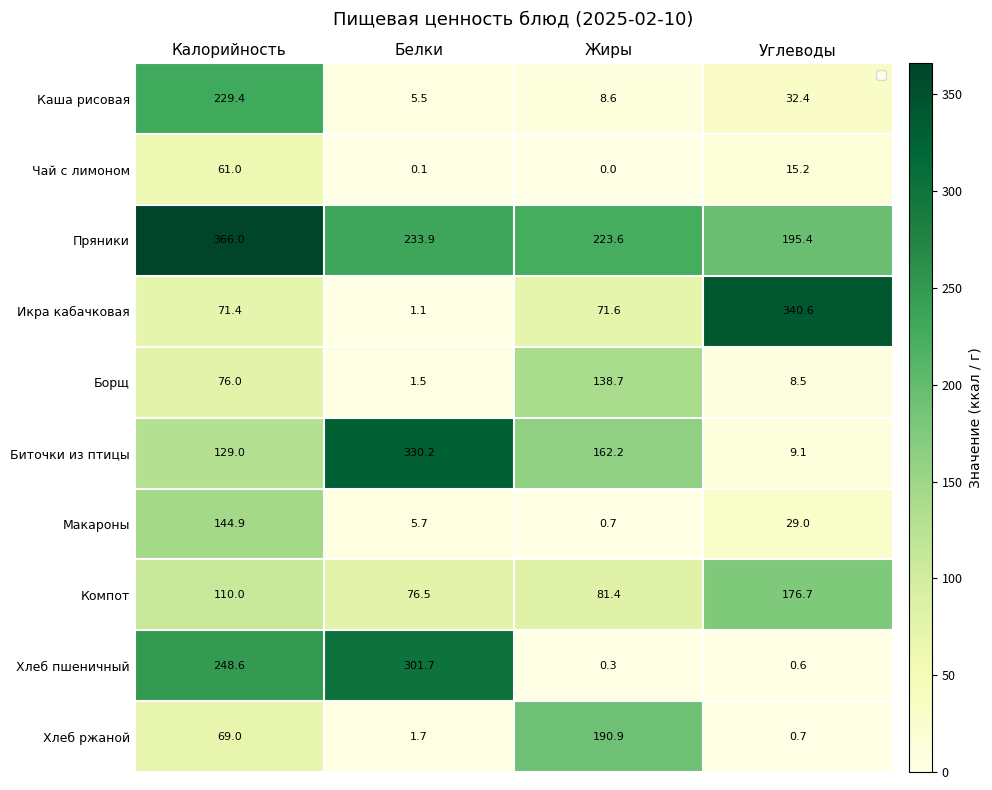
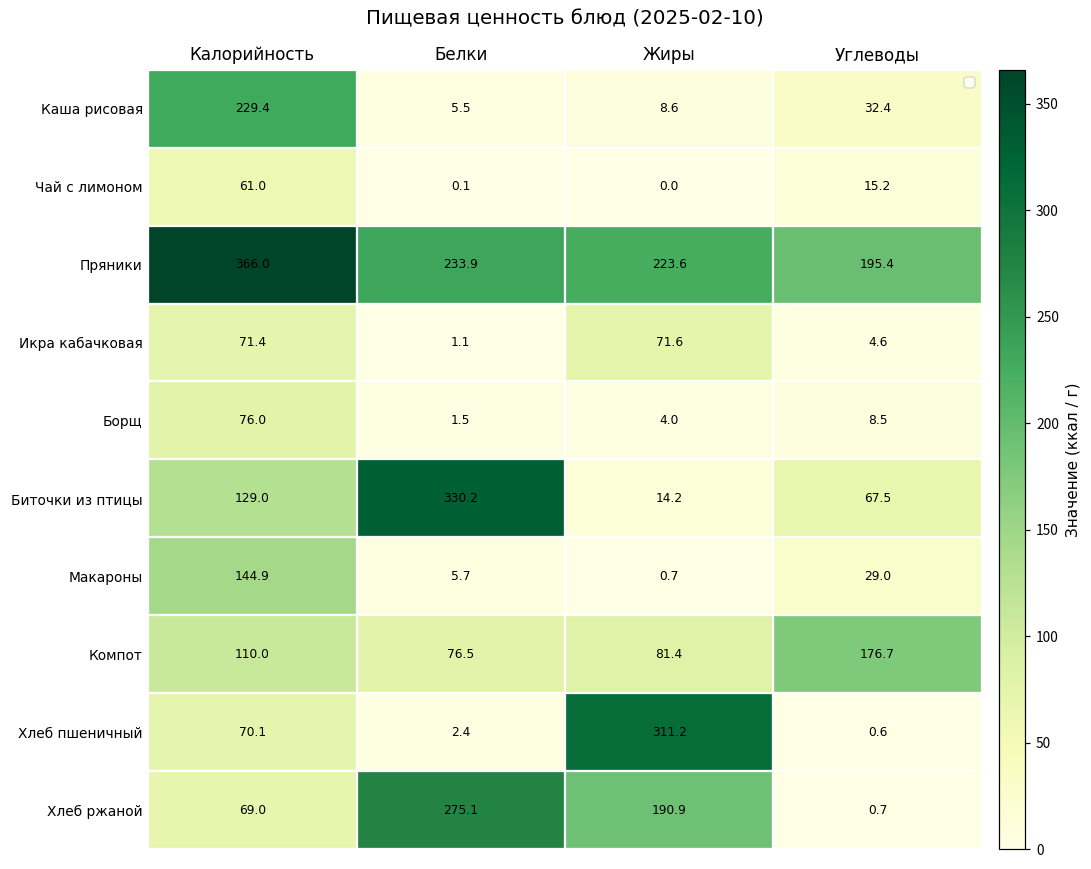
  {
    "Каша рисовая": {
      "Калорийность": 229.4,
      "Белки": 5.5,
      "Жиры": 8.6,
      "Углеводы": 32.4
    },
    "Чай с лимоном": {
      "Калорийность": 61.0,
      "Белки": 0.1,
      "Жиры": 0.0,
      "Углеводы": 15.2
    },
    "Пряники": {
      "Калорийность": 366.0,
      "Белки": 233.9,
      "Жиры": 223.6,
      "Углеводы": 195.4
    },
    "Икра кабачковая": {
      "Калорийность": 71.4,
      "Белки": 1.1,
      "Жиры": 71.6,
-     "Углеводы": 340.6
+     "Углеводы": 4.6
    },
    "Борщ": {
      "Калорийность": 76.0,
      "Белки": 1.5,
-     "Жиры": 138.7,
+     "Жиры": 4.0,
      "Углеводы": 8.5
    },
    "Биточки из птицы": {
      "Калорийность": 129.0,
      "Белки": 330.2,
-     "Жиры": 162.2,
-     "Углеводы": 9.1
+     "Жиры": 14.2,
+     "Углеводы": 67.5
    },
    "Макароны": {
      "Калорийность": 144.9,
      "Белки": 5.7,
      "Жиры": 0.7,
      "Углеводы": 29.0
    },
    "Компот": {
      "Калорийность": 110.0,
      "Белки": 76.5,
      "Жиры": 81.4,
      "Углеводы": 176.7
    },
    "Хлеб пшеничный": {
-     "Калорийность": 248.6,
-     "Белки": 301.7,
-     "Жиры": 0.3,
+     "Калорийность": 70.1,
+     "Белки": 2.4,
+     "Жиры": 311.2,
      "Углеводы": 0.6
    },
    "Хлеб ржаной": {
      "Калорийность": 69.0,
-     "Белки": 1.7,
+     "Белки": 275.1,
      "Жиры": 190.9,
      "Углеводы": 0.7
    }
  }
